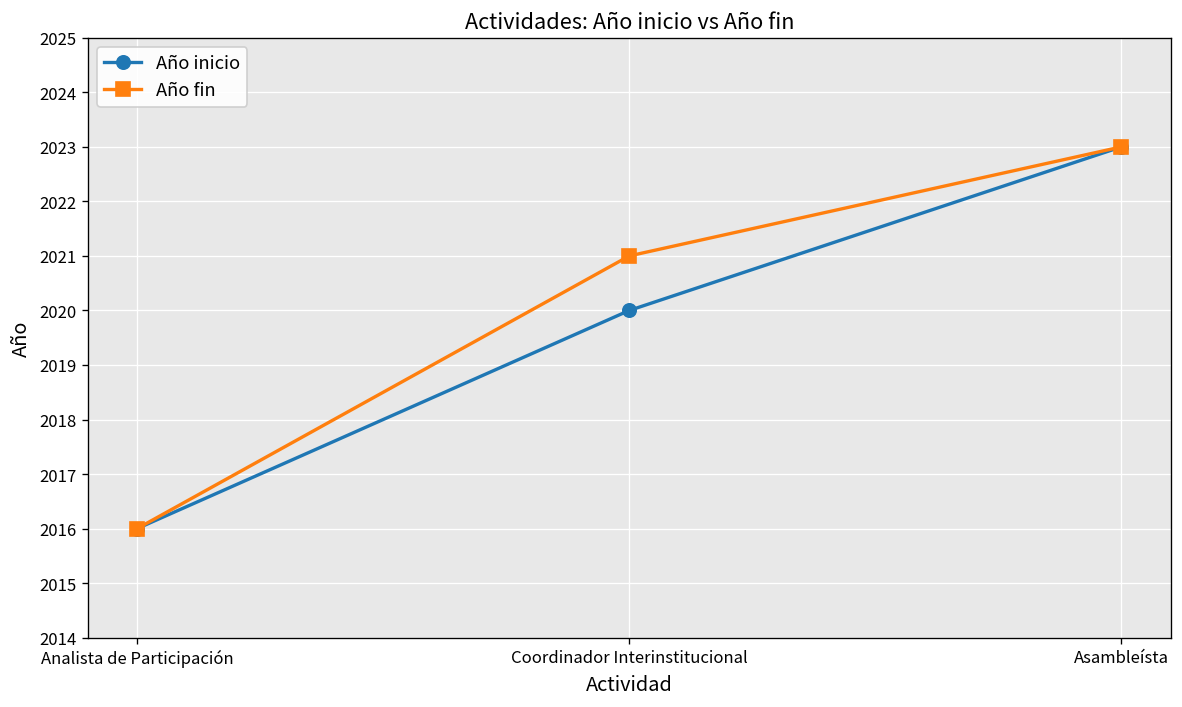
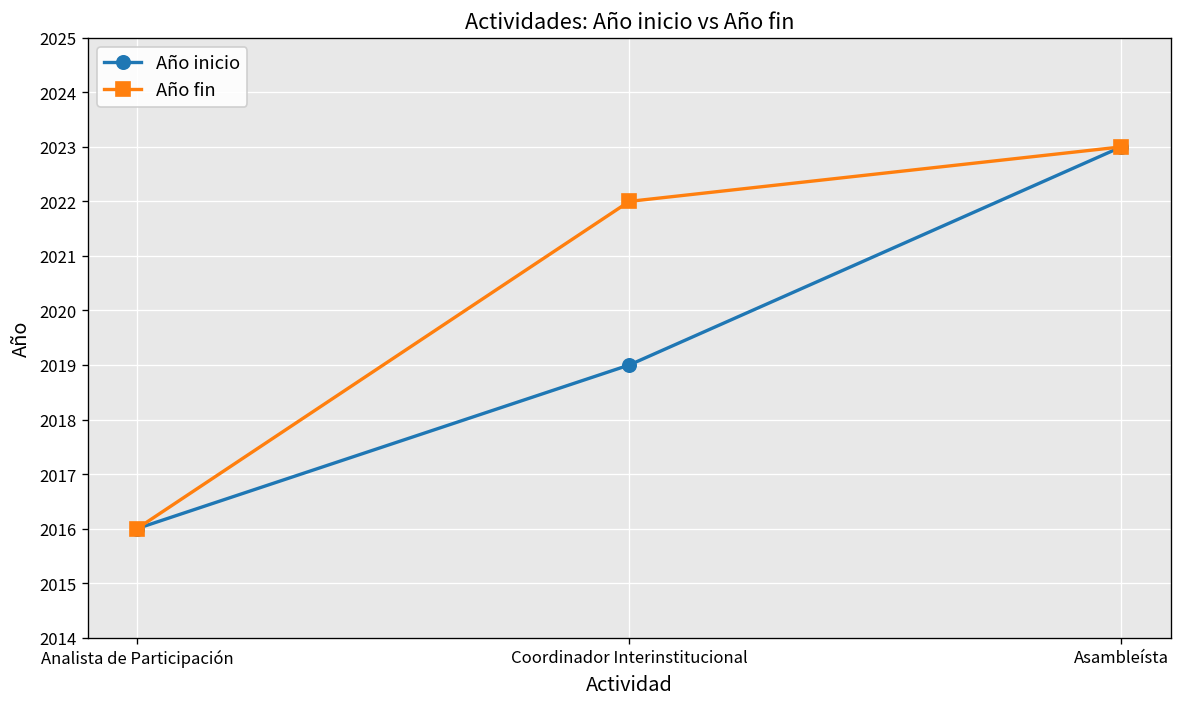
  {
    "Año inicio": {
-     "Coordinador Interinstitucional": 2020
+     "Coordinador Interinstitucional": 2019
    },
    "Año fin": {
-     "Coordinador Interinstitucional": 2021
+     "Coordinador Interinstitucional": 2022
    }
  }
